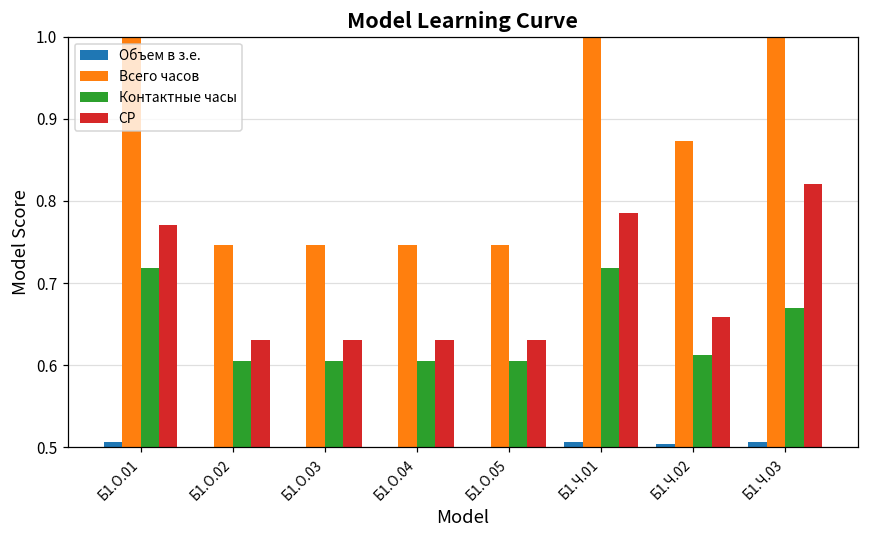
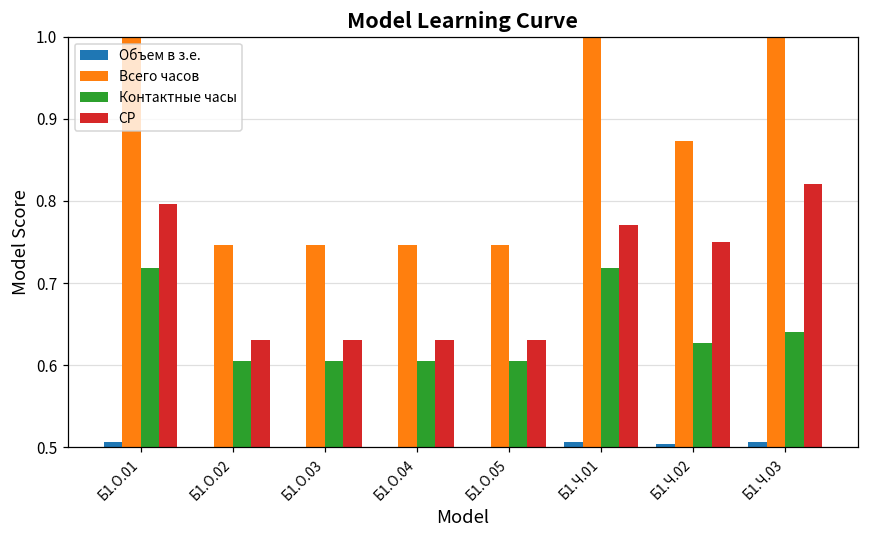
  {
    "Объем в з.е.": {
      "Б1.О.01": 0.51,
      "Б1.О.02": 0.50,
      "Б1.О.03": 0.50,
      "Б1.О.04": 0.50,
      "Б1.О.05": 0.50,
      "Б1.Ч.01": 0.51,
      "Б1.Ч.02": 0.50,
      "Б1.Ч.03": 0.51
    },
    "Всего часов": {
      "Б1.О.01": 1.00,
      "Б1.О.02": 0.75,
      "Б1.О.03": 0.75,
      "Б1.О.04": 0.75,
      "Б1.О.05": 0.75,
      "Б1.Ч.01": 1.00,
      "Б1.Ч.02": 0.87,
      "Б1.Ч.03": 1.00
    },
    "Контактные часы": {
      "Б1.О.01": 0.72,
      "Б1.О.02": 0.61,
      "Б1.О.03": 0.61,
      "Б1.О.04": 0.61,
      "Б1.О.05": 0.61,
      "Б1.Ч.01": 0.72,
-     "Б1.Ч.02": 0.61,
-     "Б1.Ч.03": 0.67
+     "Б1.Ч.02": 0.63,
+     "Б1.Ч.03": 0.64
    },
    "СР": {
-     "Б1.О.01": 0.77,
+     "Б1.О.01": 0.80,
      "Б1.О.02": 0.63,
      "Б1.О.03": 0.63,
      "Б1.О.04": 0.63,
      "Б1.О.05": 0.63,
-     "Б1.Ч.01": 0.79,
-     "Б1.Ч.02": 0.66,
+     "Б1.Ч.01": 0.77,
+     "Б1.Ч.02": 0.75,
      "Б1.Ч.03": 0.82
    }
  }
